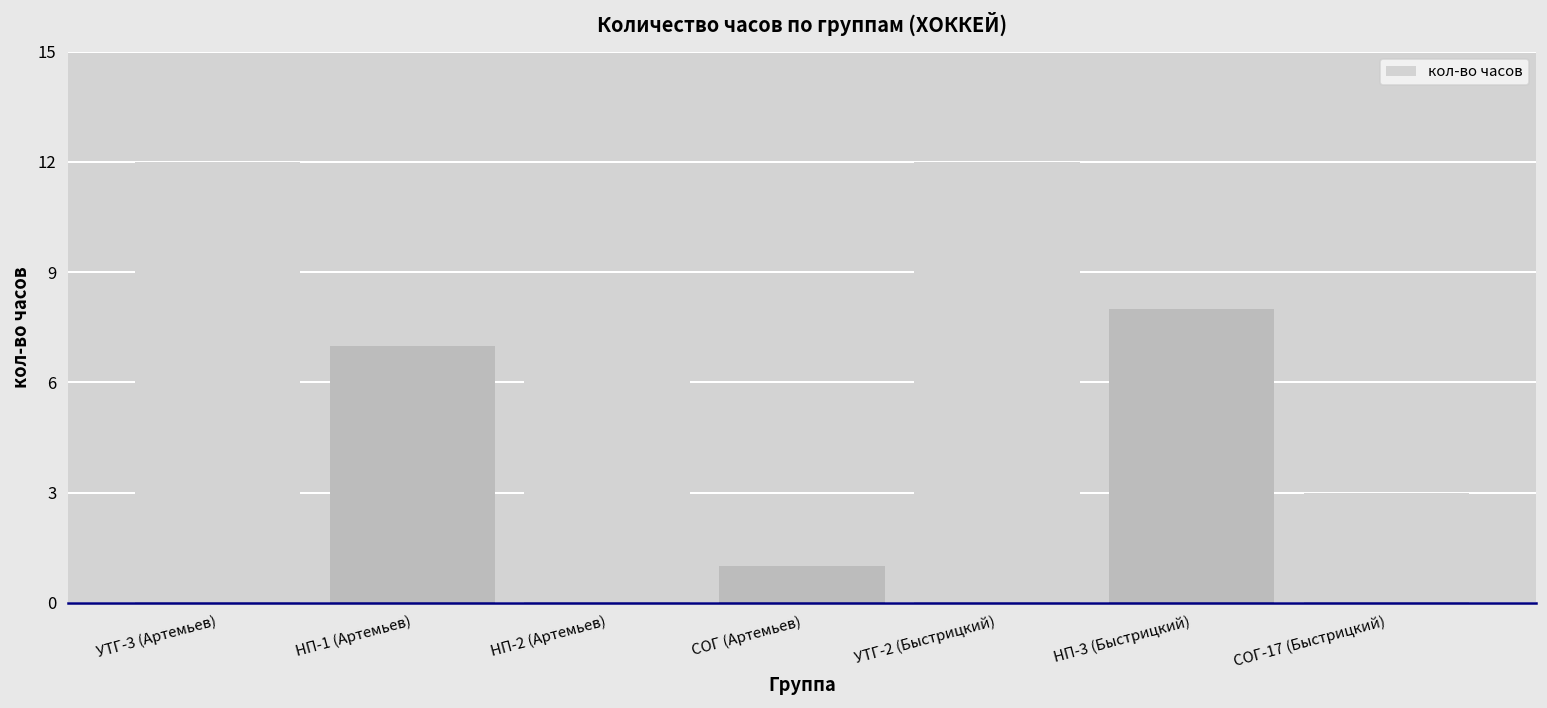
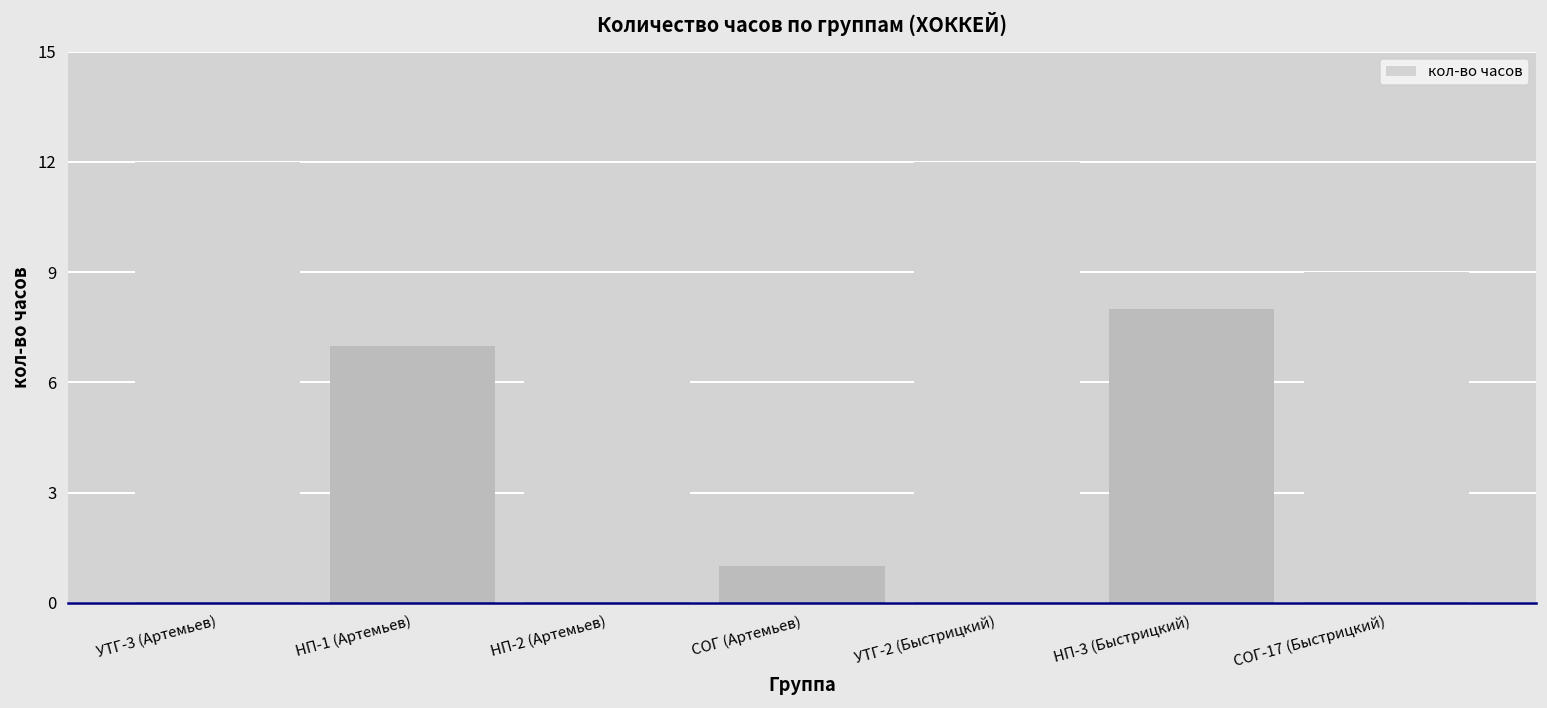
  {
    "УТГ-3 (Артемьев)": 12,
    "НП-1 (Артемьев)": 7,
    "НП-2 (Артемьев)": 8,
    "СОГ (Артемьев)": 1,
    "УТГ-2 (Быстрицкий)": 12,
    "НП-3 (Быстрицкий)": 8,
-   "СОГ-17 (Быстрицкий)": 3
+   "СОГ-17 (Быстрицкий)": 9
  }
